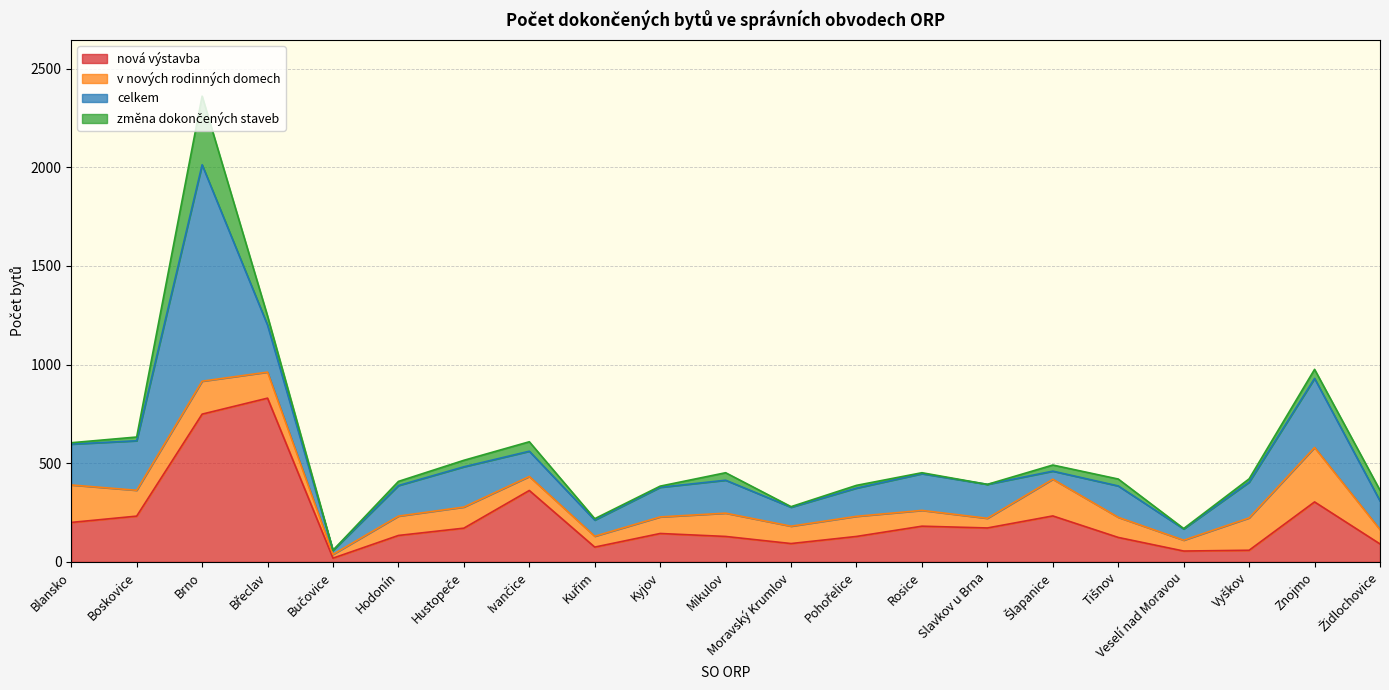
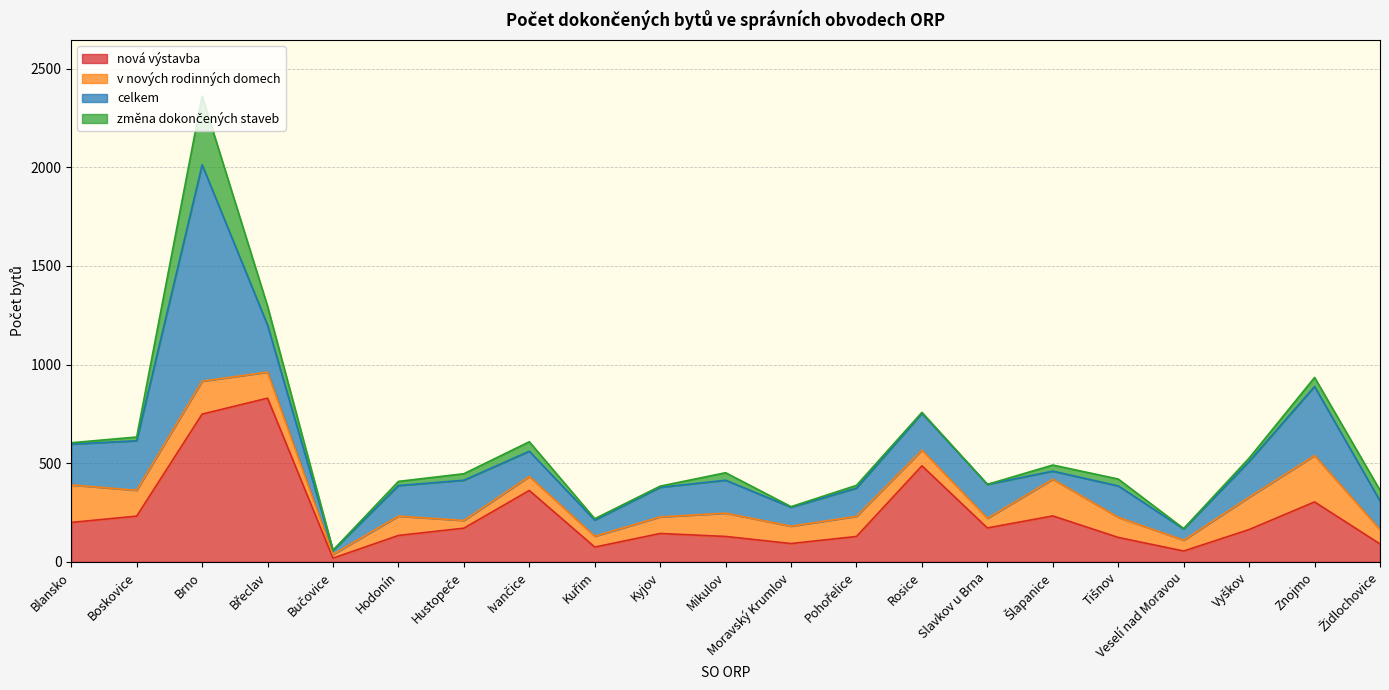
  {
    "nová výstavba": {
      "Blansko": 200,
      "Boskovice": 230,
      "Brno": 750,
      "Břeclav": 830,
      "Bučovice": 20,
      "Hodonín": 130,
      "Hustopeče": 170,
      "Ivančice": 360,
      "Kuřim": 80,
      "Kyjov": 140,
      "Mikulov": 130,
      "Moravský Krumlov": 90,
      "Pohořelice": 130,
-     "Rosice": 180,
+     "Rosice": 490,
      "Slavkov u Brna": 170,
      "Šlapanice": 230,
      "Tišnov": 120,
      "Veselí nad Moravou": 60,
-     "Vyškov": 60,
+     "Vyškov": 160,
      "Znojmo": 300,
      "Židlochovice": 90
    },
    "v nových rodinných domech": {
      "Blansko": 190,
      "Boskovice": 130,
      "Brno": 170,
      "Břeclav": 130,
      "Bučovice": 20,
      "Hodonín": 100,
-     "Hustopeče": 110,
+     "Hustopeče": 40,
      "Ivančice": 70,
      "Kuřim": 60,
      "Kyjov": 80,
      "Mikulov": 120,
      "Moravský Krumlov": 90,
      "Pohořelice": 100,
      "Rosice": 80,
      "Slavkov u Brna": 50,
      "Šlapanice": 190,
      "Tišnov": 100,
      "Veselí nad Moravou": 60,
      "Vyškov": 160,
-     "Znojmo": 280,
+     "Znojmo": 240,
      "Židlochovice": 70
    },
    "celkem": {
      "Boskovice": 250,
      "Brno": 1100,
      "Břeclav": 240,
      "Hodonín": 160,
      "Hustopeče": 200,
      "Ivančice": 130,
      "Mikulov": 170,
      "Pohořelice": 140,
      "Šlapanice": 40,
      "Tišnov": 160,
      "Vyškov": 180,
      "Znojmo": 350,
      "Židlochovice": 150
    },
    "změna dokončených staveb": {
      "Boskovice": 20,
-     "Břeclav": 50,
+     "Břeclav": 100,
      "Hodonín": 20,
      "Hustopeče": 30,
      "Ivančice": 50,
      "Mikulov": 40,
      "Pohořelice": 10,
      "Šlapanice": 30,
      "Tišnov": 40,
      "Vyškov": 20,
      "Znojmo": 50,
      "Židlochovice": 50
    }
  }
